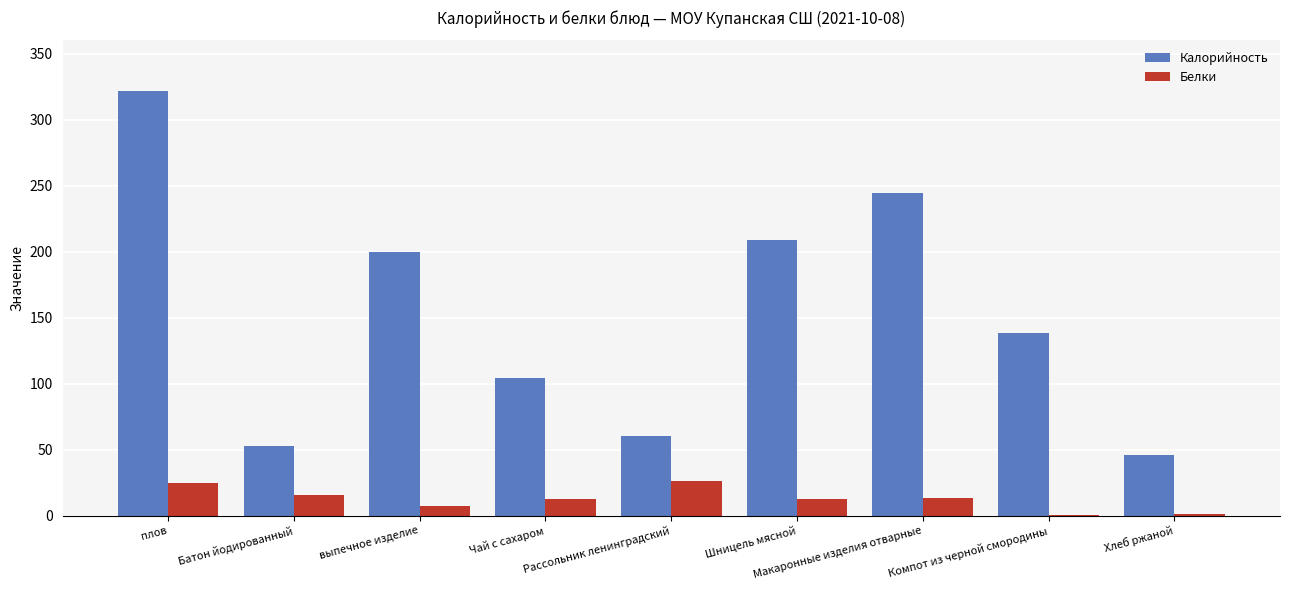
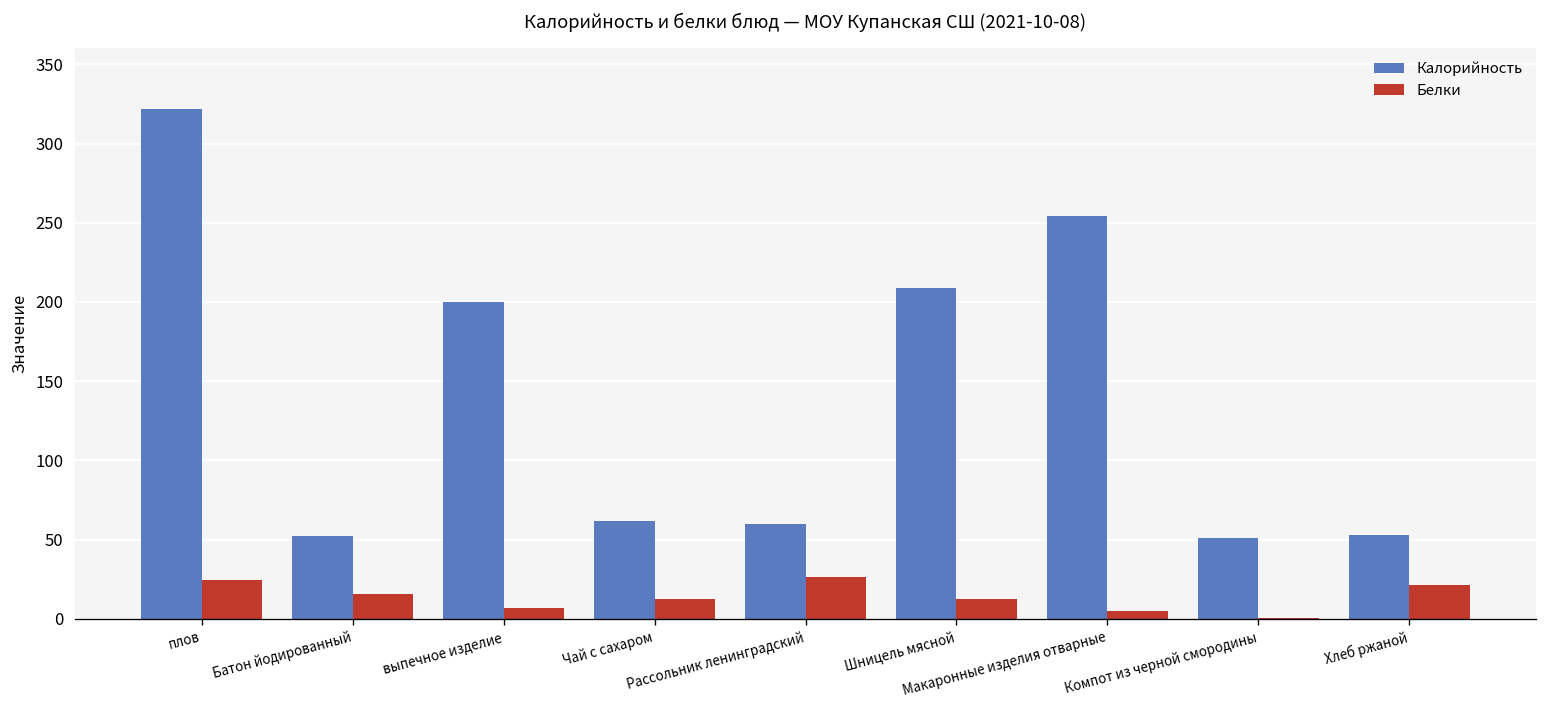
  {
    "Калорийность": {
      "плов": 322,
      "Батон йодированный": 52,
      "выпечное изделие": 200,
-     "Чай с сахаром": 104,
+     "Чай с сахаром": 62,
      "Рассольник ленинградский": 60,
      "Шницель мясной": 209,
-     "Макаронные изделия отварные": 245,
-     "Компот из черной смородины": 138,
-     "Хлеб ржаной": 46
+     "Макаронные изделия отварные": 254,
+     "Компот из черной смородины": 51,
+     "Хлеб ржаной": 53
    },
    "Белки": {
      "плов": 25,
      "Батон йодированный": 15,
      "выпечное изделие": 7,
      "Чай с сахаром": 12,
      "Рассольник ленинградский": 26,
      "Шницель мясной": 13,
-     "Макаронные изделия отварные": 13,
-     "Хлеб ржаной": 1
+     "Макаронные изделия отварные": 5,
+     "Хлеб ржаной": 21
    }
  }
